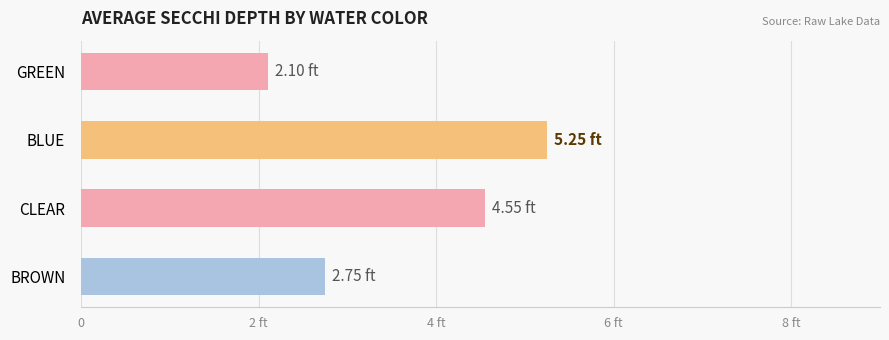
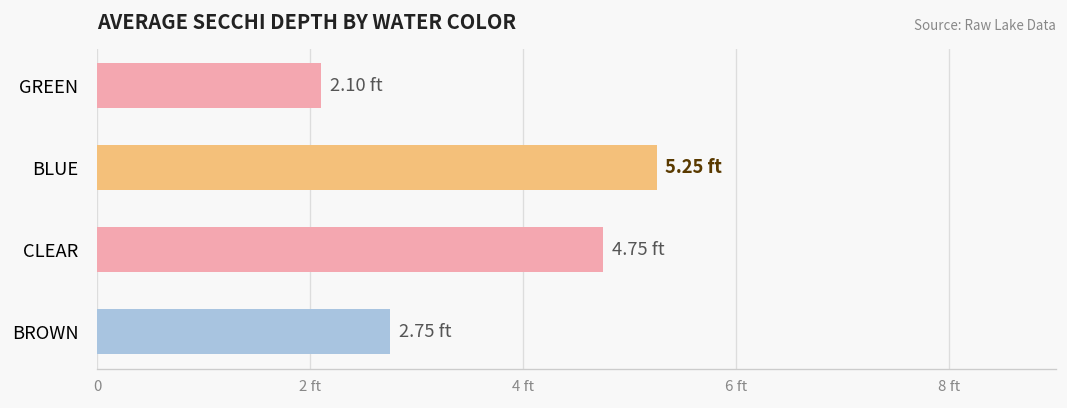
  {
    "GREEN": 2.10,
    "BLUE": 5.25,
-   "CLEAR": 4.55,
+   "CLEAR": 4.75,
    "BROWN": 2.75
  }
